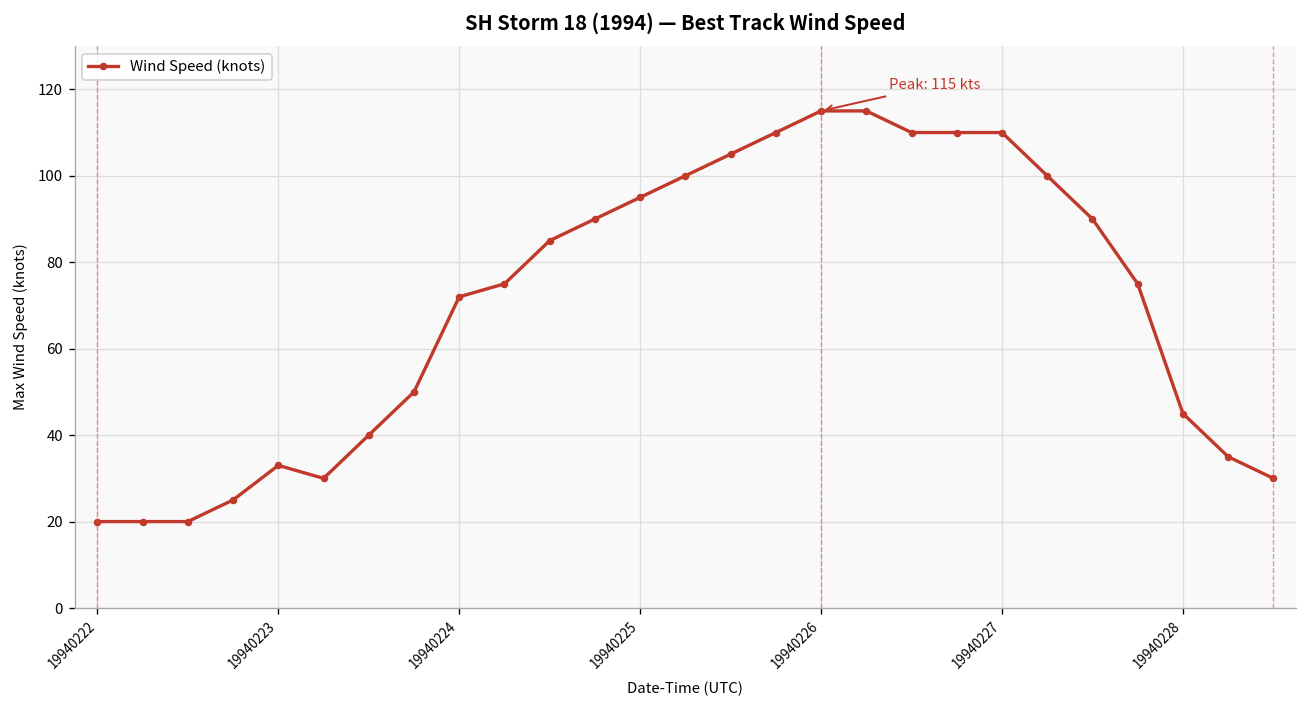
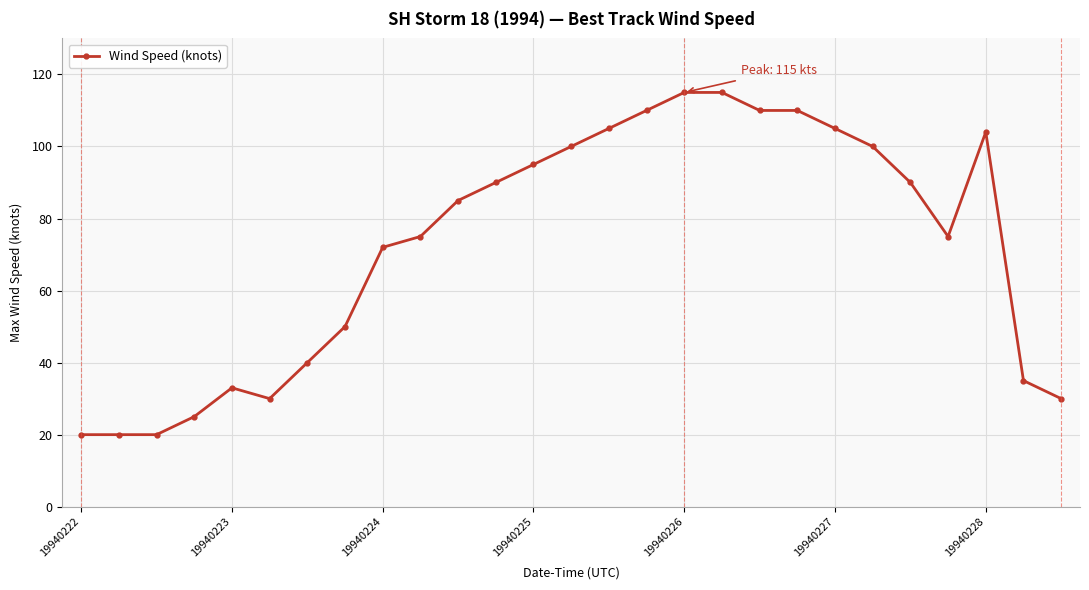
  {
    "19940222": 20,
    "19940223": 33,
    "19940224": 72,
    "19940225": 95,
    "19940226": 115,
-   "19940227": 110,
-   "19940228": 45
+   "19940227": 105,
+   "19940228": 104
  }
